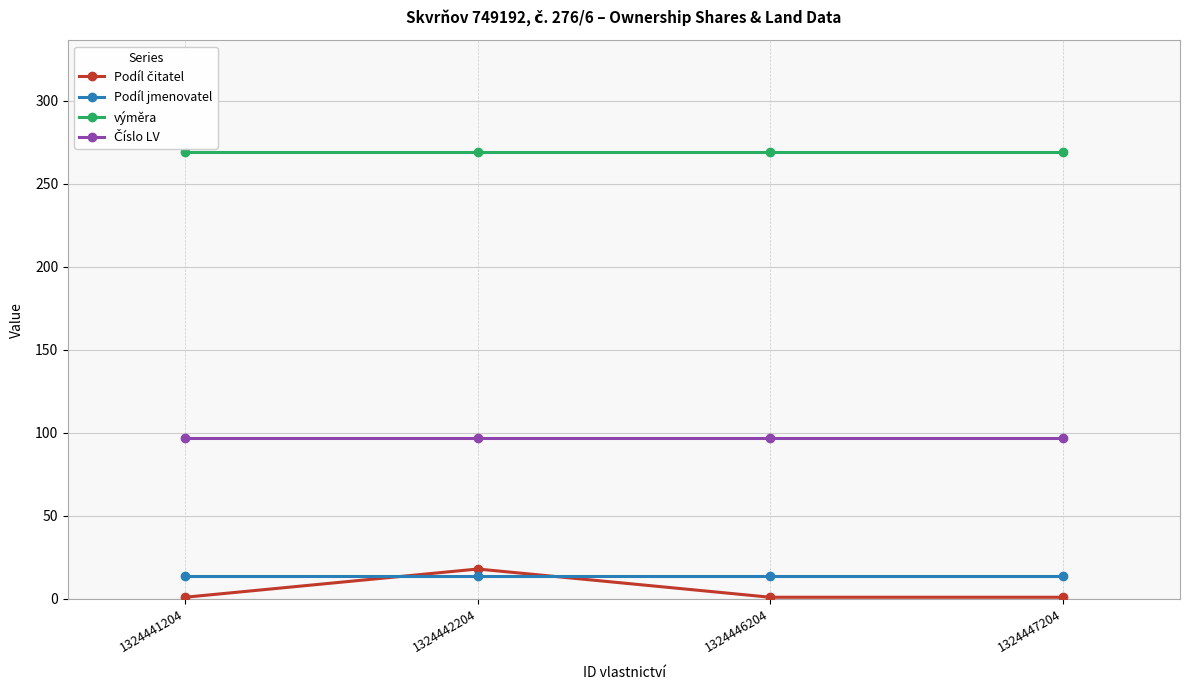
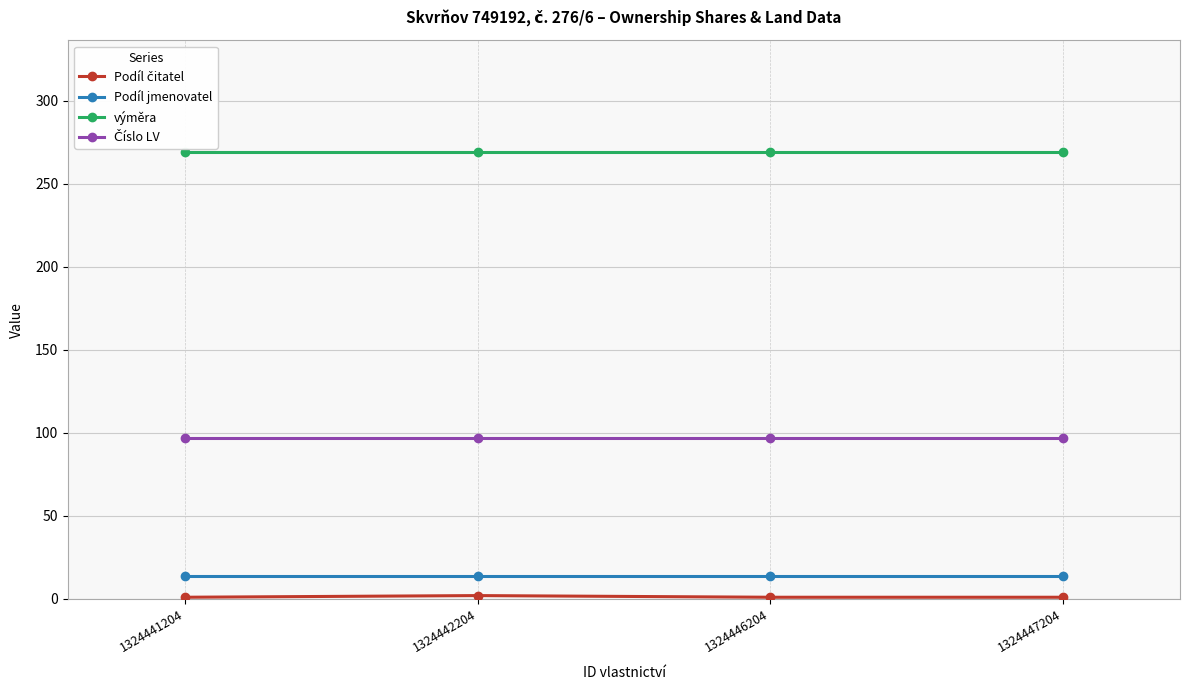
  {
    "Podíl čitatel": {
      "1324441204": 1,
-     "1324442204": 18,
+     "1324442204": 2,
      "1324446204": 1,
      "1324447204": 1
    },
    "Podíl jmenovatel": {
      "1324441204": 14,
      "1324442204": 14,
      "1324446204": 14,
      "1324447204": 14
    },
    "výměra": {
      "1324441204": 269,
      "1324442204": 269,
      "1324446204": 269,
      "1324447204": 269
    },
    "Číslo LV": {
      "1324441204": 97,
      "1324442204": 97,
      "1324446204": 97,
      "1324447204": 97
    }
  }
